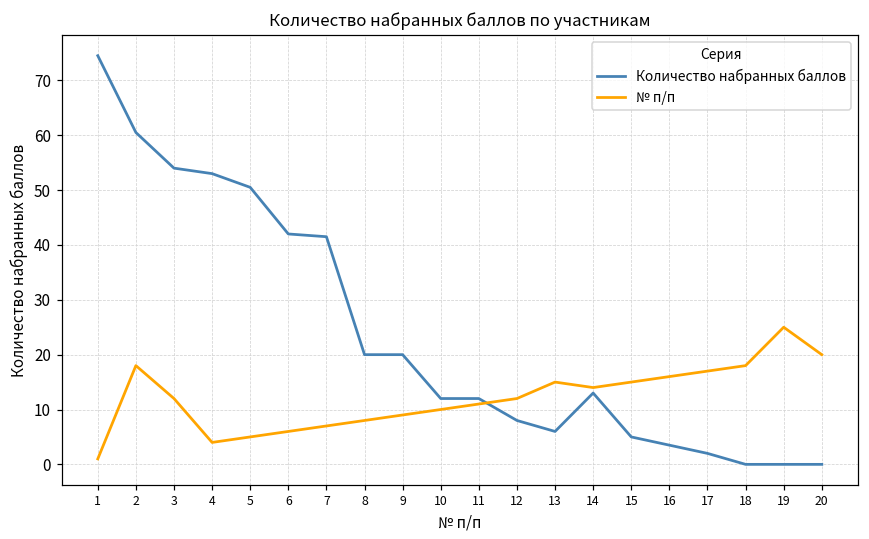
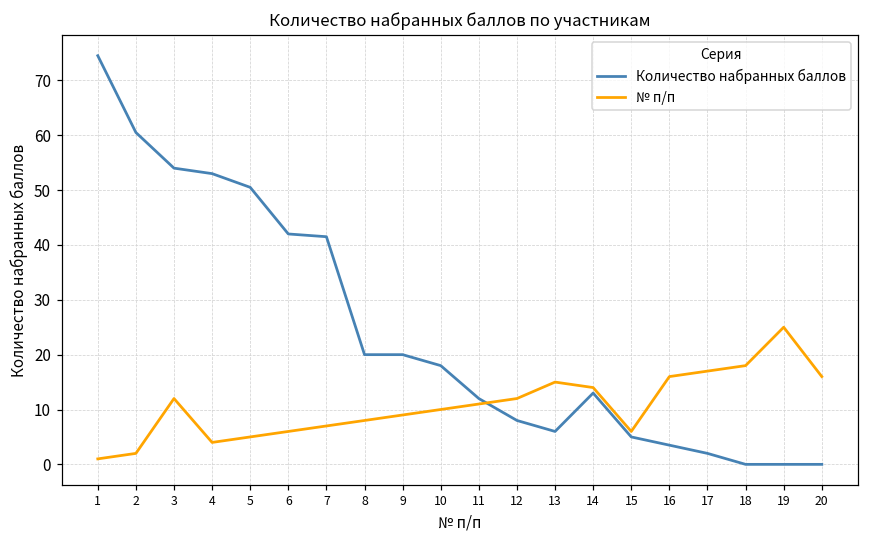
  {
    "Количество набранных баллов": {
      "1": 75,
      "2": 61,
      "3": 54,
      "4": 53,
      "5": 51,
      "6": 42,
      "7": 42,
      "8": 20,
      "9": 20,
-     "10": 12,
+     "10": 18,
      "11": 12,
      "12": 8,
      "13": 6,
      "14": 13,
      "15": 5,
      "16": 4,
      "17": 2,
      "18": 0,
      "19": 0,
      "20": 0
    },
    "№ п/п": {
      "1": 1,
-     "2": 18,
+     "2": 2,
      "3": 12,
      "4": 4,
      "5": 5,
      "6": 6,
      "7": 7,
      "8": 8,
      "9": 9,
      "10": 10,
      "11": 11,
      "12": 12,
      "13": 15,
      "14": 14,
-     "15": 15,
+     "15": 6,
      "16": 16,
      "17": 17,
      "18": 18,
      "19": 25,
-     "20": 20
+     "20": 16
    }
  }
